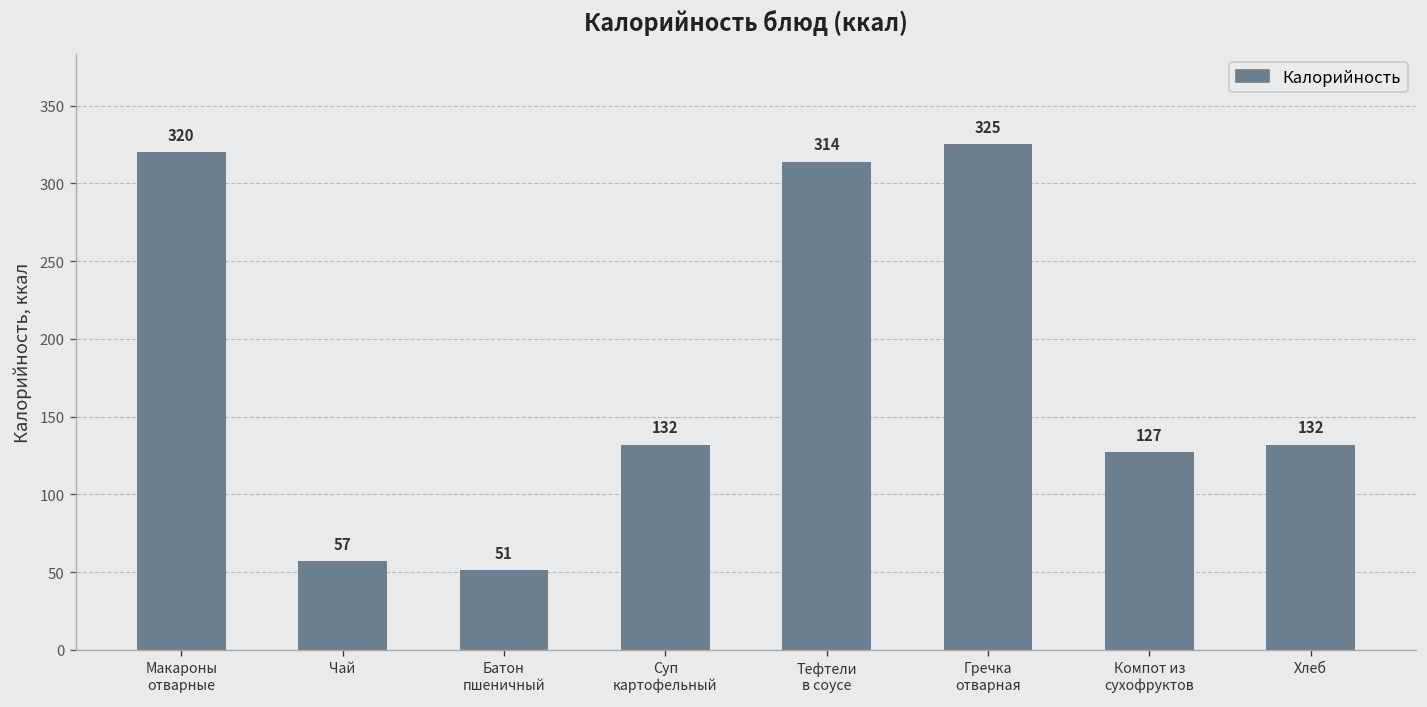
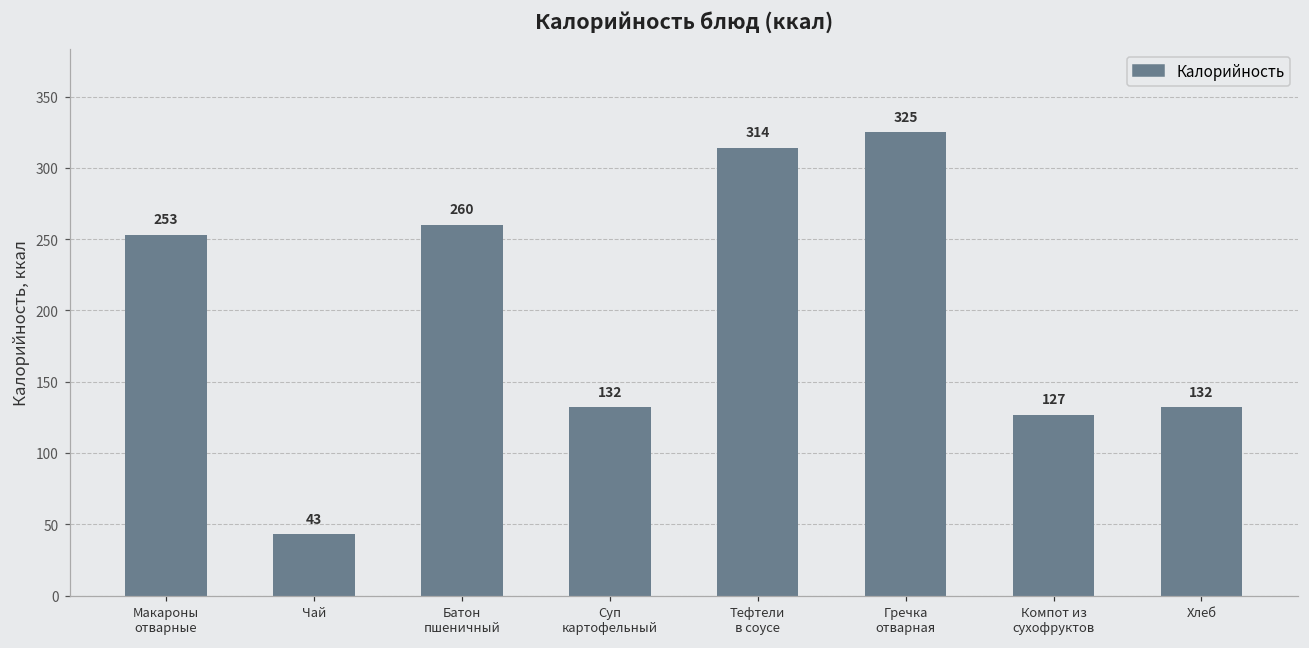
  {
-   "Макароны отварные": 320,
-   "Чай": 57,
-   "Батон пшеничный": 51,
+   "Макароны отварные": 253,
+   "Чай": 43,
+   "Батон пшеничный": 260,
    "Суп картофельный": 132,
    "Тефтели в соусе": 314,
    "Гречка отварная": 325,
    "Компот из сухофруктов": 127,
    "Хлеб": 132
  }
